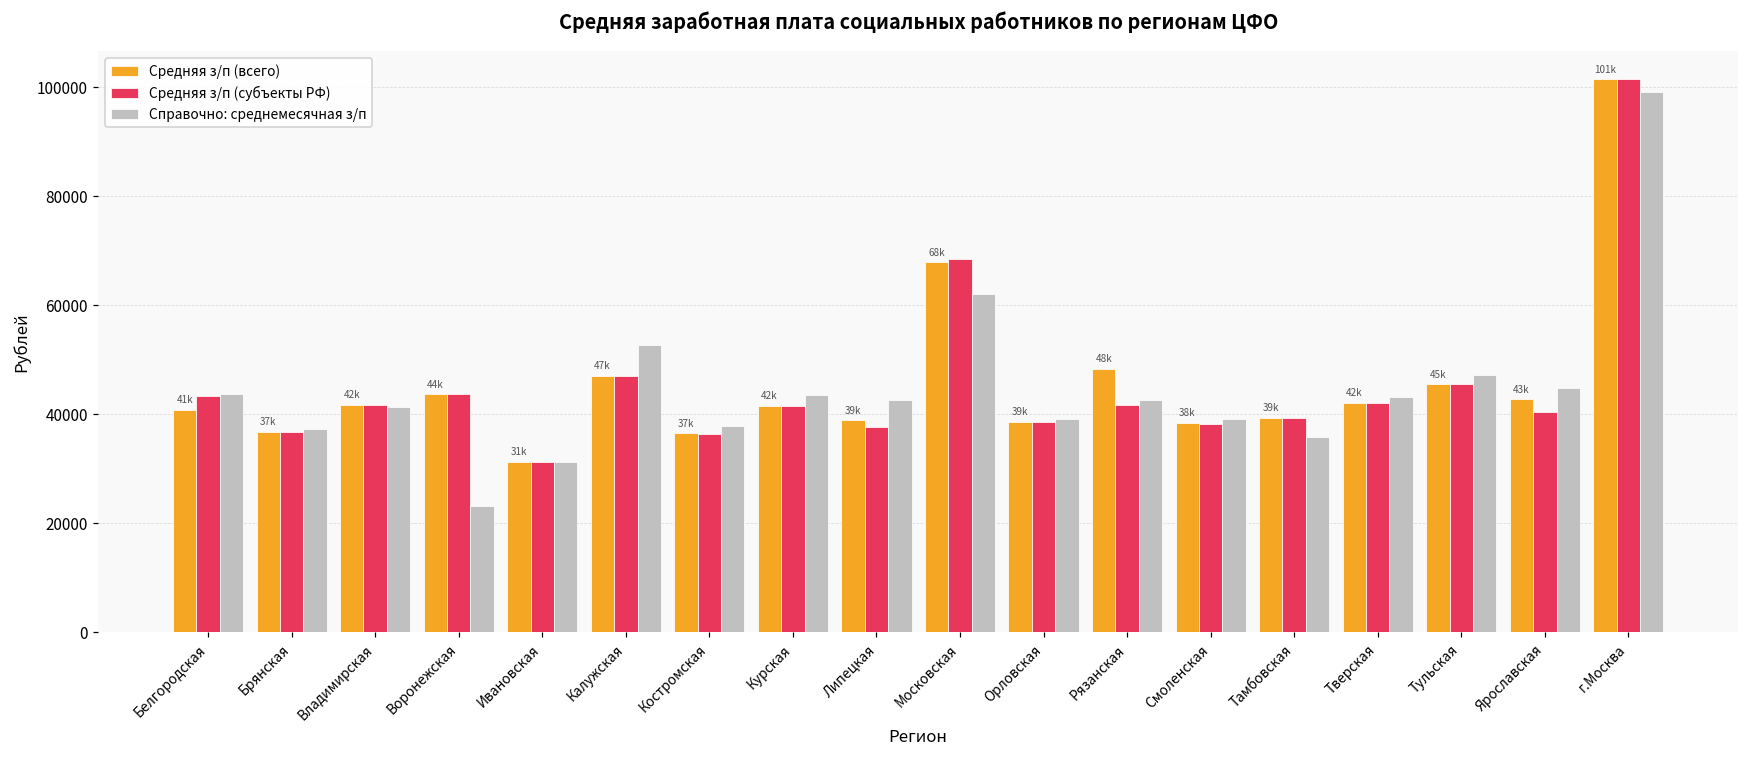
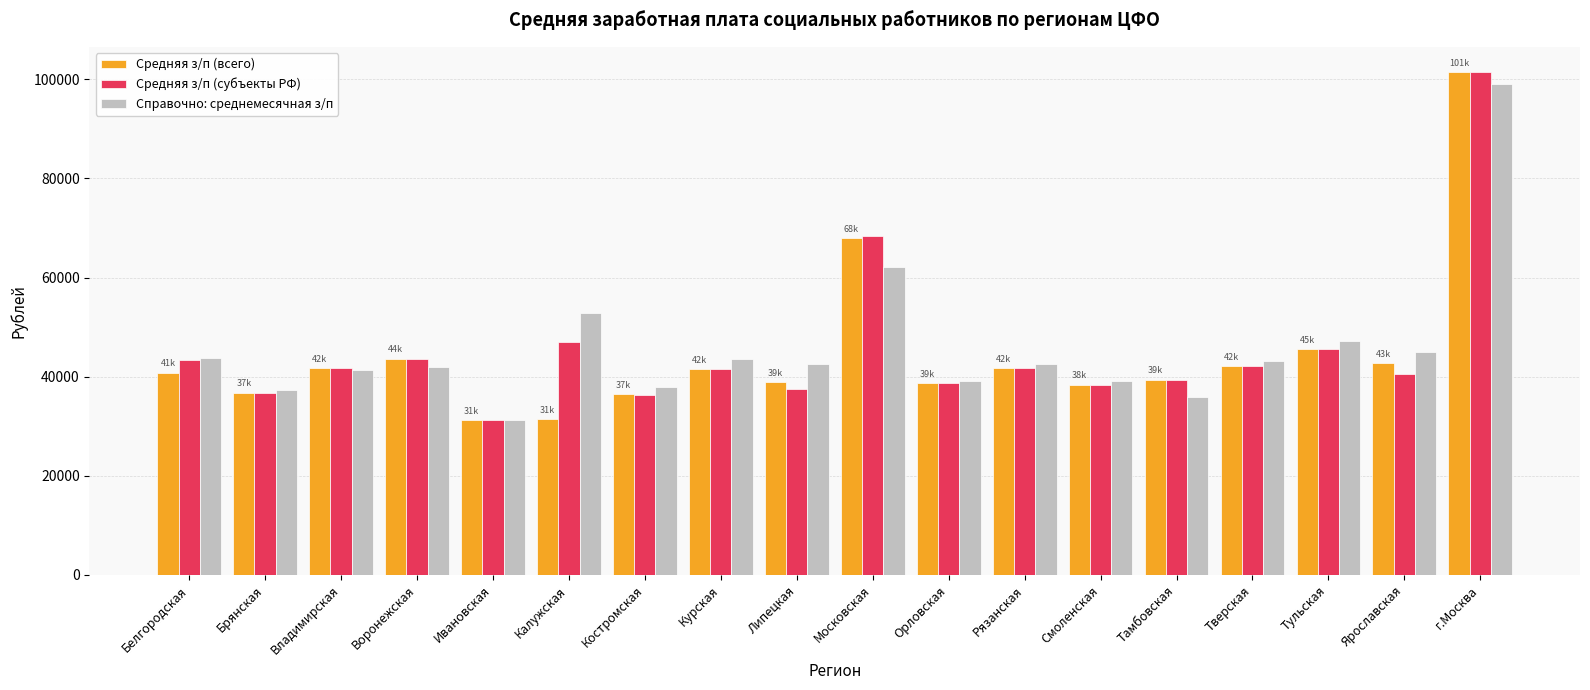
  {
    "Средняя з/п (всего)": {
      "Белгородская": "41k",
      "Брянская": "37k",
      "Владимирская": "42k",
      "Воронежская": "44k",
      "Ивановская": "31k",
-     "Калужская": "47k",
+     "Калужская": "31k",
      "Костромская": "37k",
      "Курская": "42k",
      "Липецкая": "39k",
      "Московская": "68k",
      "Орловская": "39k",
-     "Рязанская": "48k",
+     "Рязанская": "42k",
      "Смоленская": "38k",
      "Тамбовская": "39k",
      "Тверская": "42k",
      "Тульская": "45k",
      "Ярославская": "43k",
      "г.Москва": "101k"
    },
    "Средняя з/п (субъекты РФ)": {
      "Белгородская": "43000",
      "Калужская": "47000",
      "Костромская": "36000",
      "Липецкая": "38000",
      "Ярославская": "40000"
    },
    "Справочно: среднемесячная з/п": {
      "Белгородская": "44000",
      "Брянская": "37000",
      "Владимирская": "41000",
-     "Воронежская": "23000",
+     "Воронежская": "42000",
      "Калужская": "53000",
      "Костромская": "38000",
      "Курская": "44000",
      "Липецкая": "43000",
      "Московская": "62000",
      "Орловская": "39000",
      "Рязанская": "43000",
      "Тамбовская": "36000",
      "Тверская": "43000",
      "Тульская": "47000",
      "Ярославская": "45000",
      "г.Москва": "99000"
    }
  }
